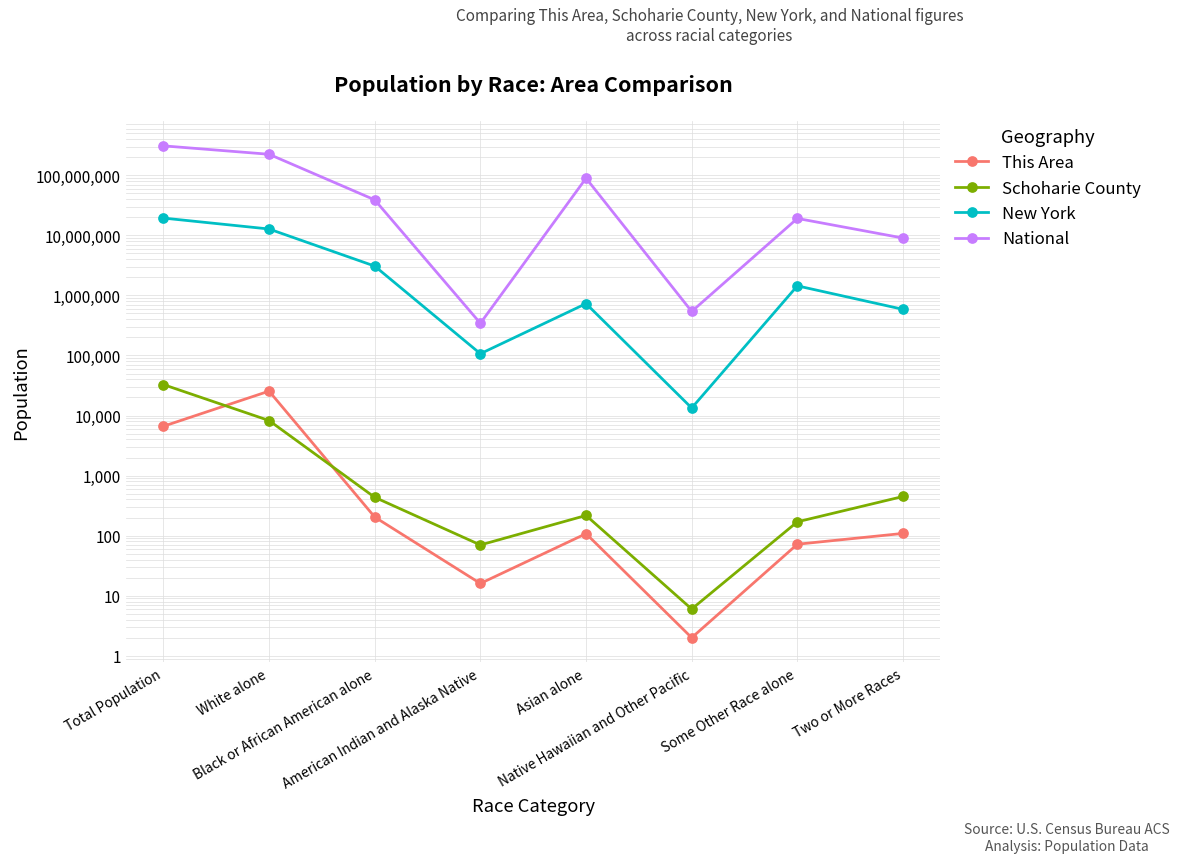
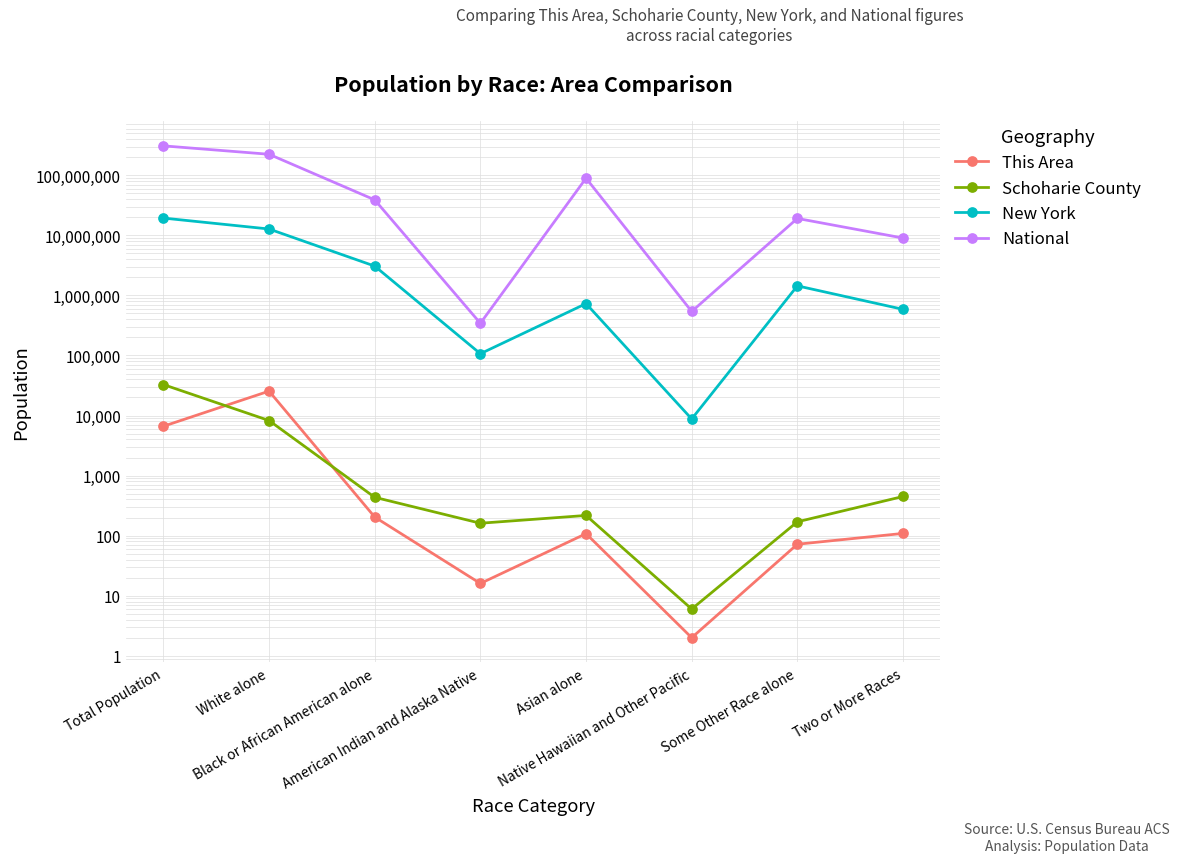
  {
    "This Area": {
      "Total Population": "7,000",
      "White alone": "30,000",
      "Black or African American alone": "200",
      "American Indian and Alaska Native": "16",
      "Asian alone": "110",
      "Native Hawaiian and Other Pacific": "2",
      "Some Other Race alone": "70",
      "Two or More Races": "110"
    },
    "Schoharie County": {
      "Total Population": "30,000",
      "White alone": "8,000",
      "Black or African American alone": "400",
-     "American Indian and Alaska Native": "70",
+     "American Indian and Alaska Native": "160",
      "Asian alone": "220",
      "Native Hawaiian and Other Pacific": "6",
      "Some Other Race alone": "170",
      "Two or More Races": "400"
    },
    "New York": {
      "Total Population": "19,000,000",
      "White alone": "13,000,000",
      "Black or African American alone": "3,000,000",
      "American Indian and Alaska Native": "110,000",
      "Asian alone": "700,000",
-     "Native Hawaiian and Other Pacific": "13,000",
+     "Native Hawaiian and Other Pacific": "9,000",
      "Some Other Race alone": "1,400,000",
      "Two or More Races": "600,000"
    },
    "National": {
      "Total Population": "300,000,000",
      "White alone": "220,000,000",
      "Black or African American alone": "40,000,000",
      "American Indian and Alaska Native": "300,000",
      "Asian alone": "90,000,000",
      "Native Hawaiian and Other Pacific": "500,000",
      "Some Other Race alone": "19,000,000",
      "Two or More Races": "9,000,000"
    }
  }
